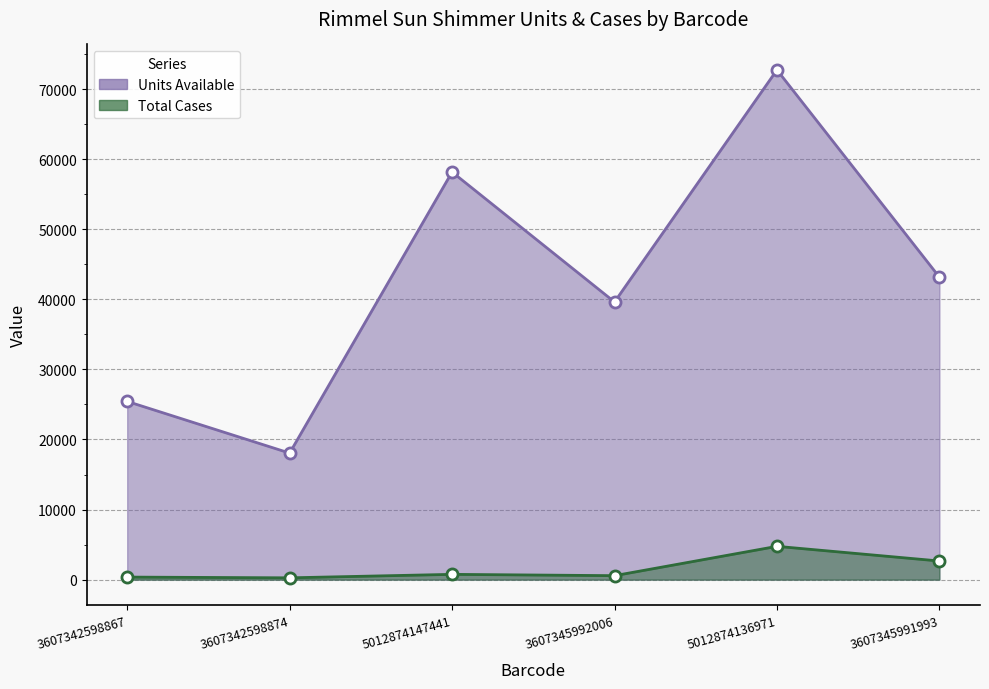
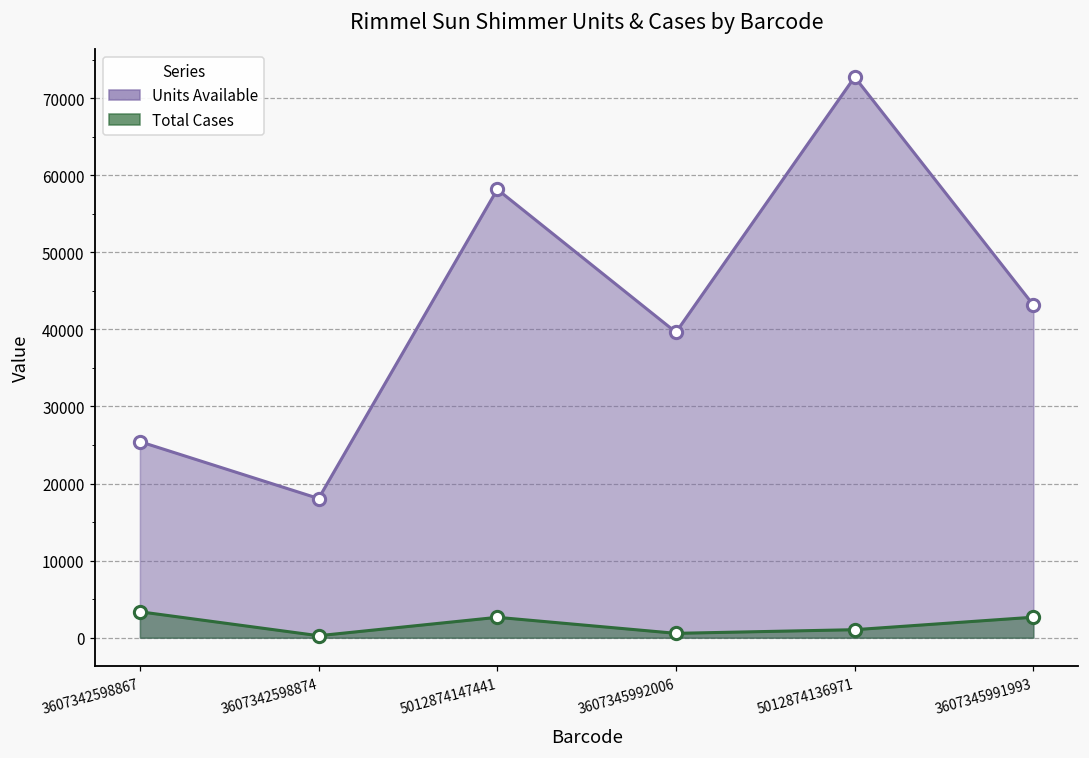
  {
    "Units Available": {
      "3607342598867": 25000,
      "3607342598874": 18000,
      "5012874147441": 58000,
      "3607345992006": 40000,
      "5012874136971": 73000,
      "3607345991993": 43000
    },
    "Total Cases": {
-     "3607342598867": 0,
+     "3607342598867": 3000,
      "3607342598874": 0,
-     "5012874147441": 1000,
+     "5012874147441": 3000,
      "3607345992006": 1000,
-     "5012874136971": 5000,
+     "5012874136971": 1000,
      "3607345991993": 3000
    }
  }
